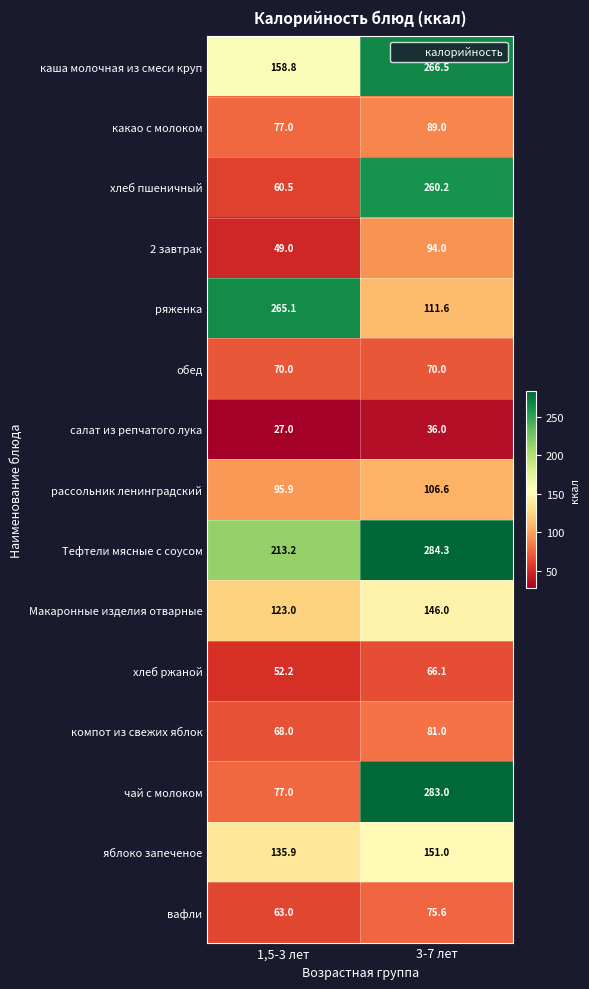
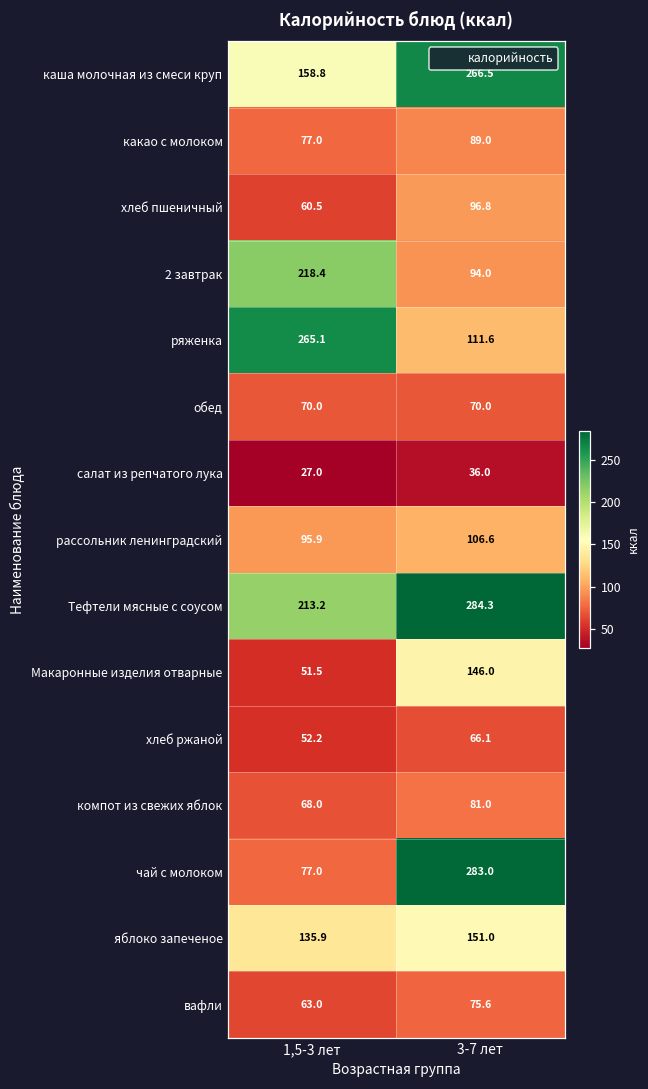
  {
    "каша молочная из смеси круп": {
      "1,5-3 лет": 158.8
    },
    "какао с молоком": {
      "1,5-3 лет": 77.0,
      "3-7 лет": 89.0
    },
    "хлеб пшеничный": {
      "1,5-3 лет": 60.5,
-     "3-7 лет": 260.2
+     "3-7 лет": 96.8
    },
    "2 завтрак": {
-     "1,5-3 лет": 49.0,
+     "1,5-3 лет": 218.4,
      "3-7 лет": 94.0
    },
    "ряженка": {
      "1,5-3 лет": 265.1,
      "3-7 лет": 111.6
    },
    "обед": {
      "1,5-3 лет": 70.0,
      "3-7 лет": 70.0
    },
    "салат из репчатого лука": {
      "1,5-3 лет": 27.0,
      "3-7 лет": 36.0
    },
    "рассольник ленинградский": {
      "1,5-3 лет": 95.9,
      "3-7 лет": 106.6
    },
    "Тефтели мясные с соусом": {
      "1,5-3 лет": 213.2,
      "3-7 лет": 284.3
    },
    "Макаронные изделия отварные": {
-     "1,5-3 лет": 123.0,
+     "1,5-3 лет": 51.5,
      "3-7 лет": 146.0
    },
    "хлеб ржаной": {
      "1,5-3 лет": 52.2,
      "3-7 лет": 66.1
    },
    "компот из свежих яблок": {
      "1,5-3 лет": 68.0,
      "3-7 лет": 81.0
    },
    "чай с молоком": {
      "1,5-3 лет": 77.0,
      "3-7 лет": 283.0
    },
    "яблоко запеченое": {
      "1,5-3 лет": 135.9,
      "3-7 лет": 151.0
    },
    "вафли": {
      "1,5-3 лет": 63.0,
      "3-7 лет": 75.6
    }
  }
